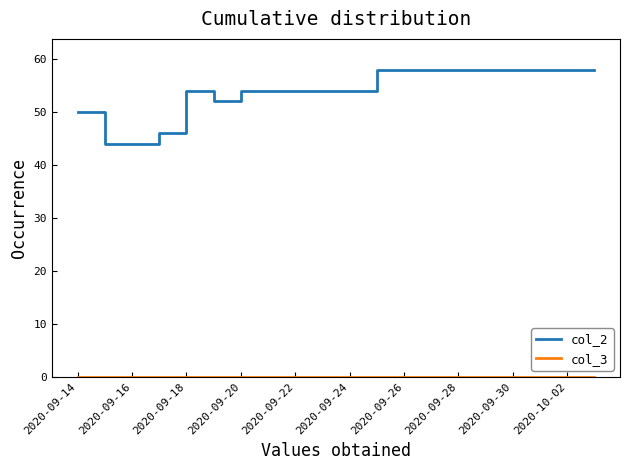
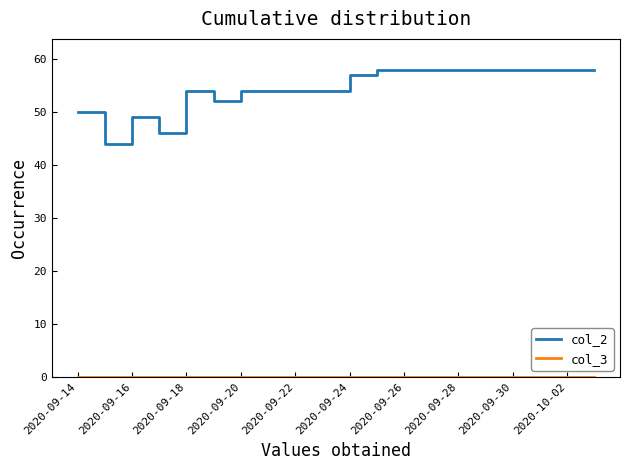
  {
    "col_2": {
      "2020-09-14": 50,
-     "2020-09-16": 44,
+     "2020-09-16": 49,
      "2020-09-18": 54,
      "2020-09-20": 54,
      "2020-09-22": 54,
-     "2020-09-24": 54,
+     "2020-09-24": 57,
      "2020-09-26": 58,
      "2020-09-28": 58,
      "2020-09-30": 58,
      "2020-10-02": 58
    },
    "col_3": {
      "2020-09-14": 0,
      "2020-09-16": 0,
      "2020-09-18": 0,
      "2020-09-20": 0,
      "2020-09-22": 0,
      "2020-09-24": 0,
      "2020-09-26": 0,
      "2020-09-28": 0,
      "2020-09-30": 0,
      "2020-10-02": 0
    }
  }
